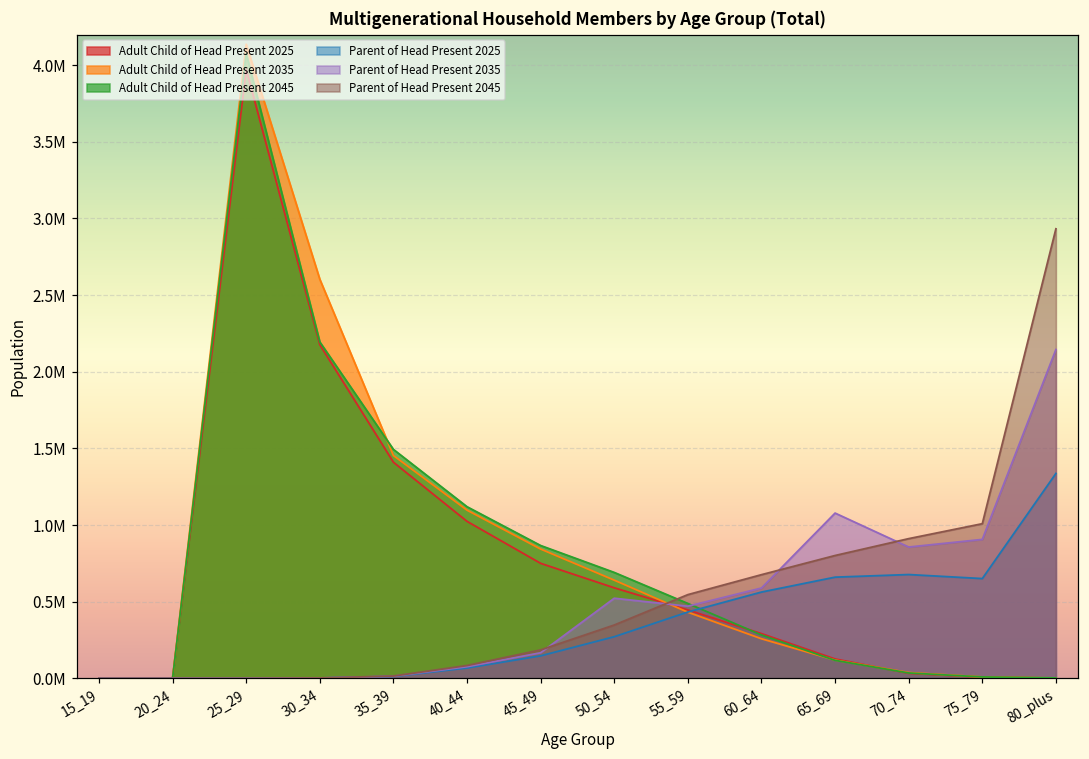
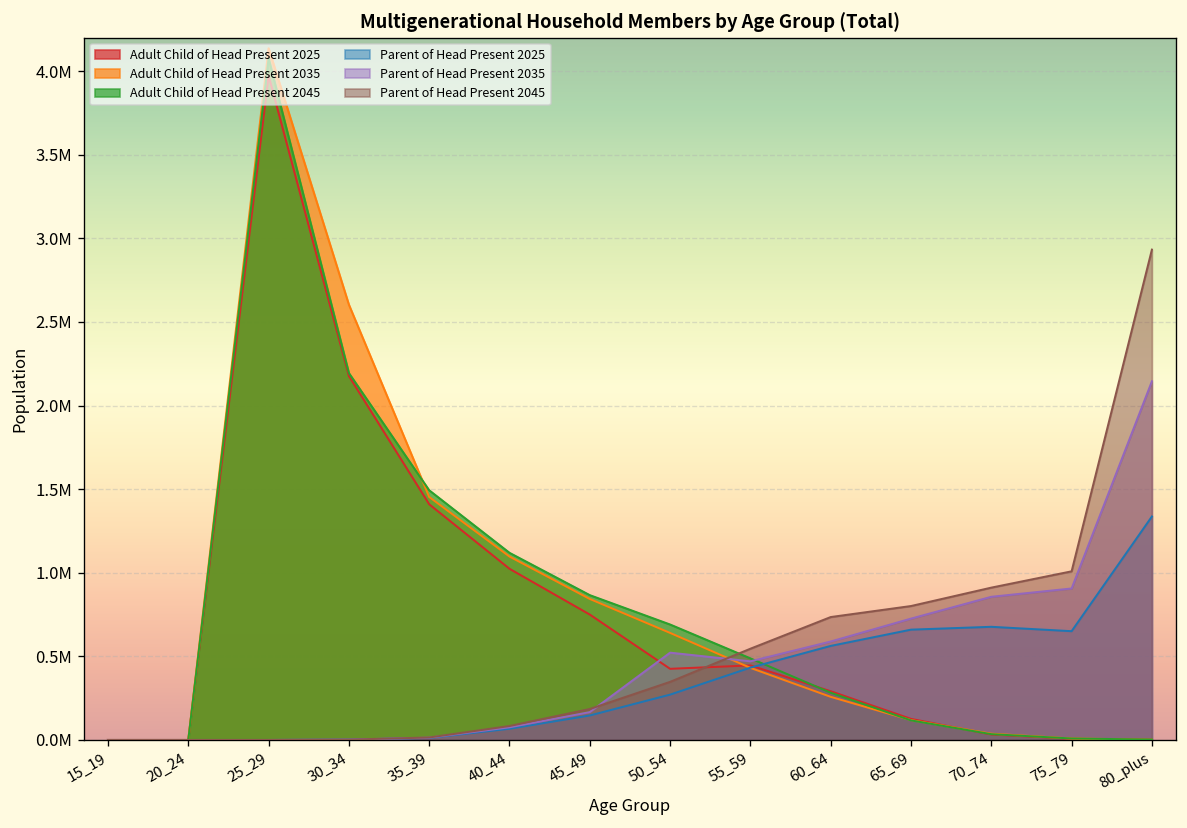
  {
    "Adult Child of Head Present 2025": {
      "35_39": 1410000,
      "40_44": 1020000,
      "45_49": 750000,
-     "50_54": 590000
+     "50_54": 430000
    },
    "Adult Child of Head Present 2035": {
      "30_34": 2600000,
      "35_39": 1450000,
      "40_44": 1100000,
      "45_49": 840000,
      "50_54": 640000,
      "60_64": 260000
    },
    "Adult Child of Head Present 2045": {
      "35_39": 1490000,
      "40_44": 1120000,
      "45_49": 870000,
      "50_54": 690000
    },
    "Parent of Head Present 2025": {
      "45_49": 150000,
      "50_54": 270000,
      "60_64": 560000,
      "65_69": 660000,
      "70_74": 680000,
      "75_79": 650000,
      "80_plus": 1340000
    },
    "Parent of Head Present 2035": {
      "50_54": 520000,
      "60_64": 590000,
-     "65_69": 1080000,
+     "65_69": 730000,
      "70_74": 860000,
      "75_79": 910000,
      "80_plus": 2140000
    },
    "Parent of Head Present 2045": {
      "50_54": 350000,
      "55_59": 550000,
-     "60_64": 680000,
+     "60_64": 740000,
      "65_69": 800000,
      "70_74": 910000,
      "75_79": 1010000,
      "80_plus": 2930000
    }
  }
